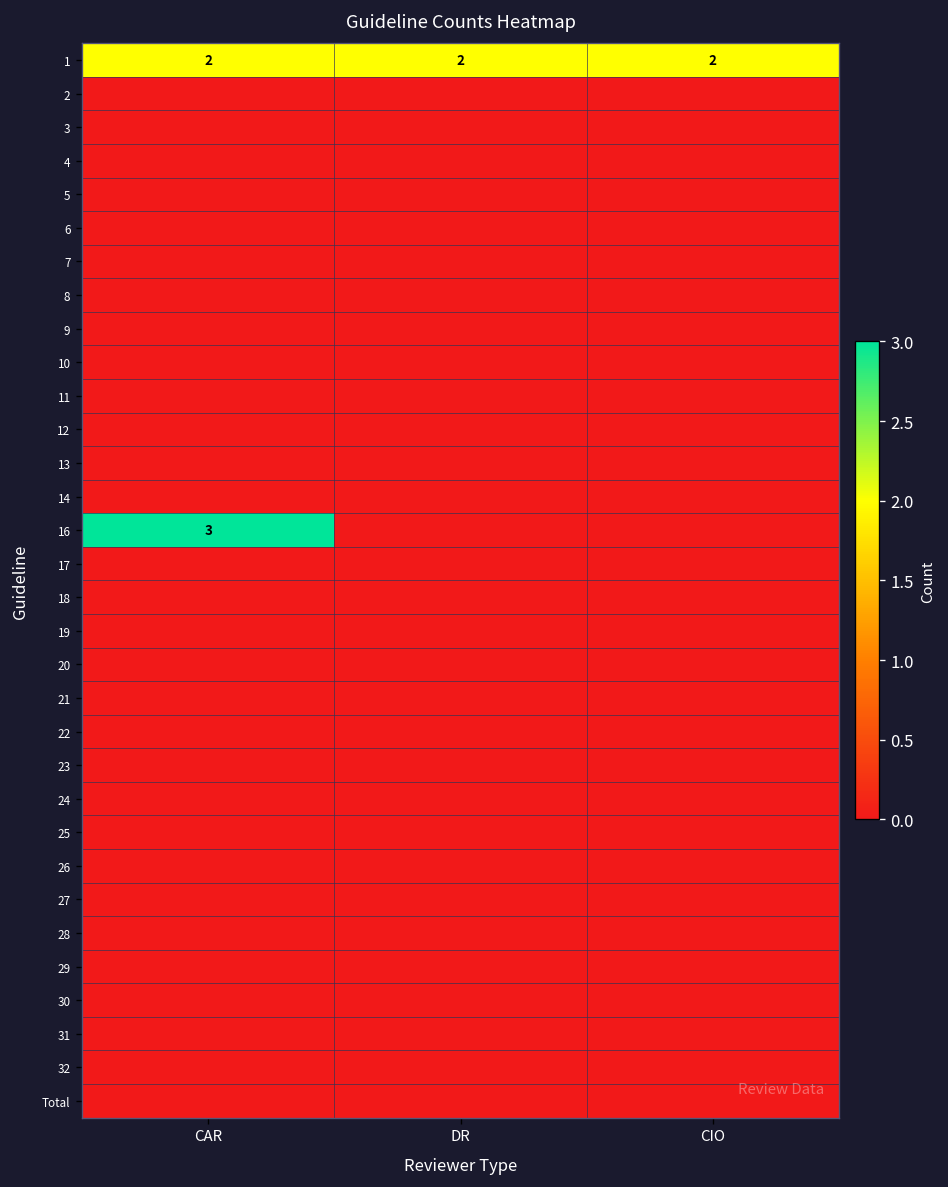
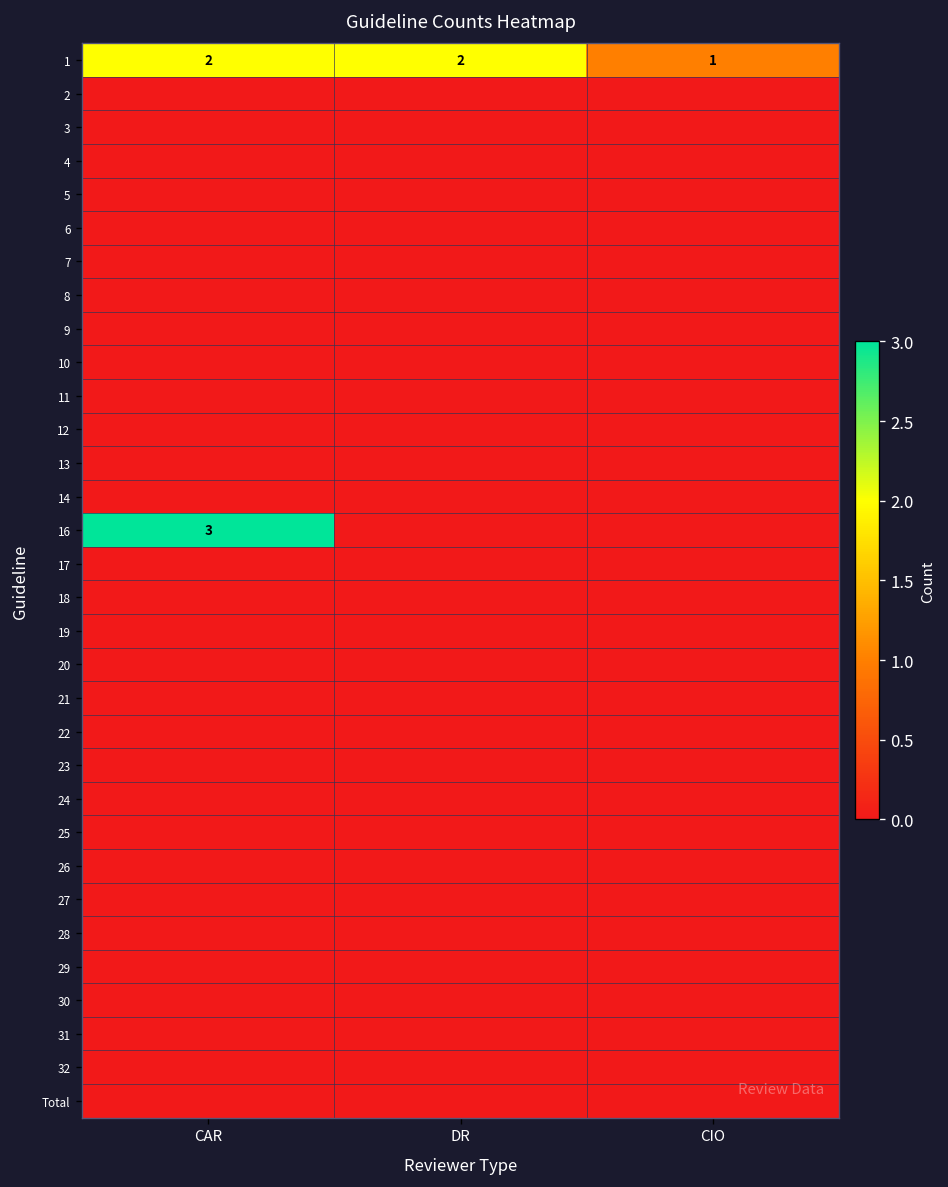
  {
    "1": {
      "CAR": 2,
      "DR": 2,
-     "CIO": 2
+     "CIO": 1
    },
    "16": {
      "CAR": 3
    }
  }
